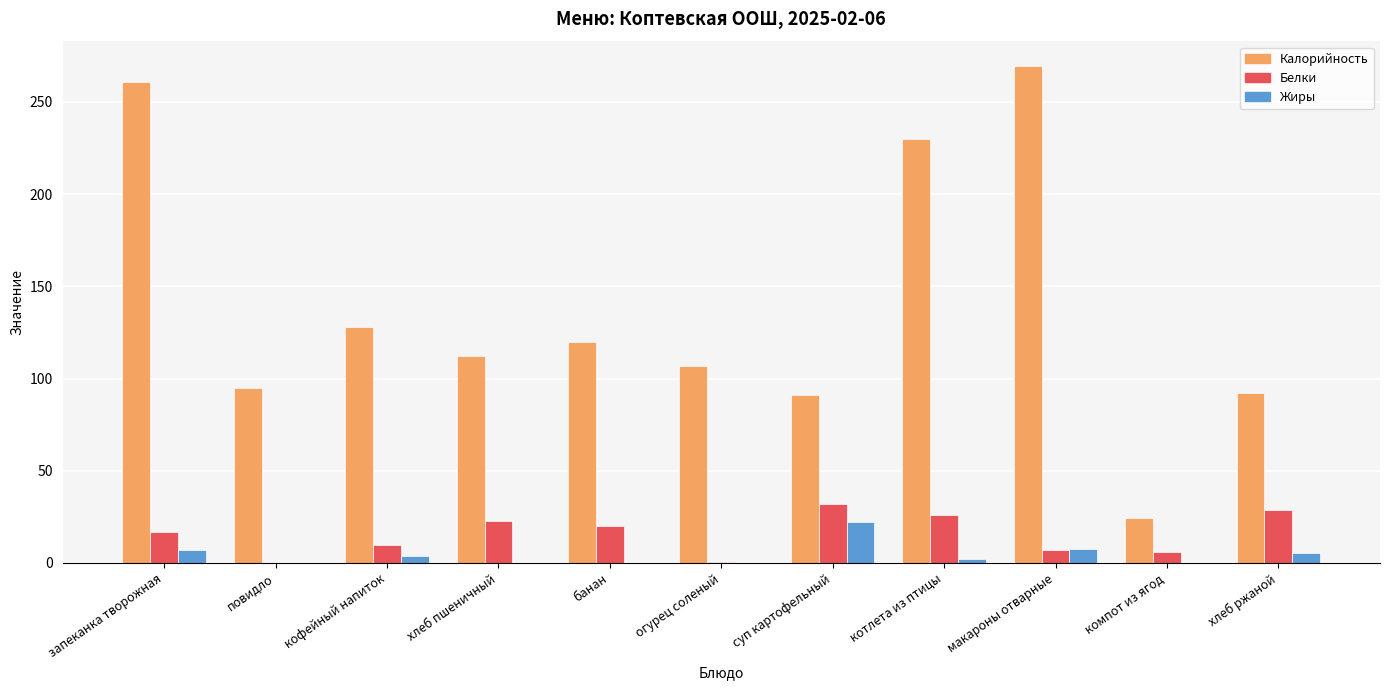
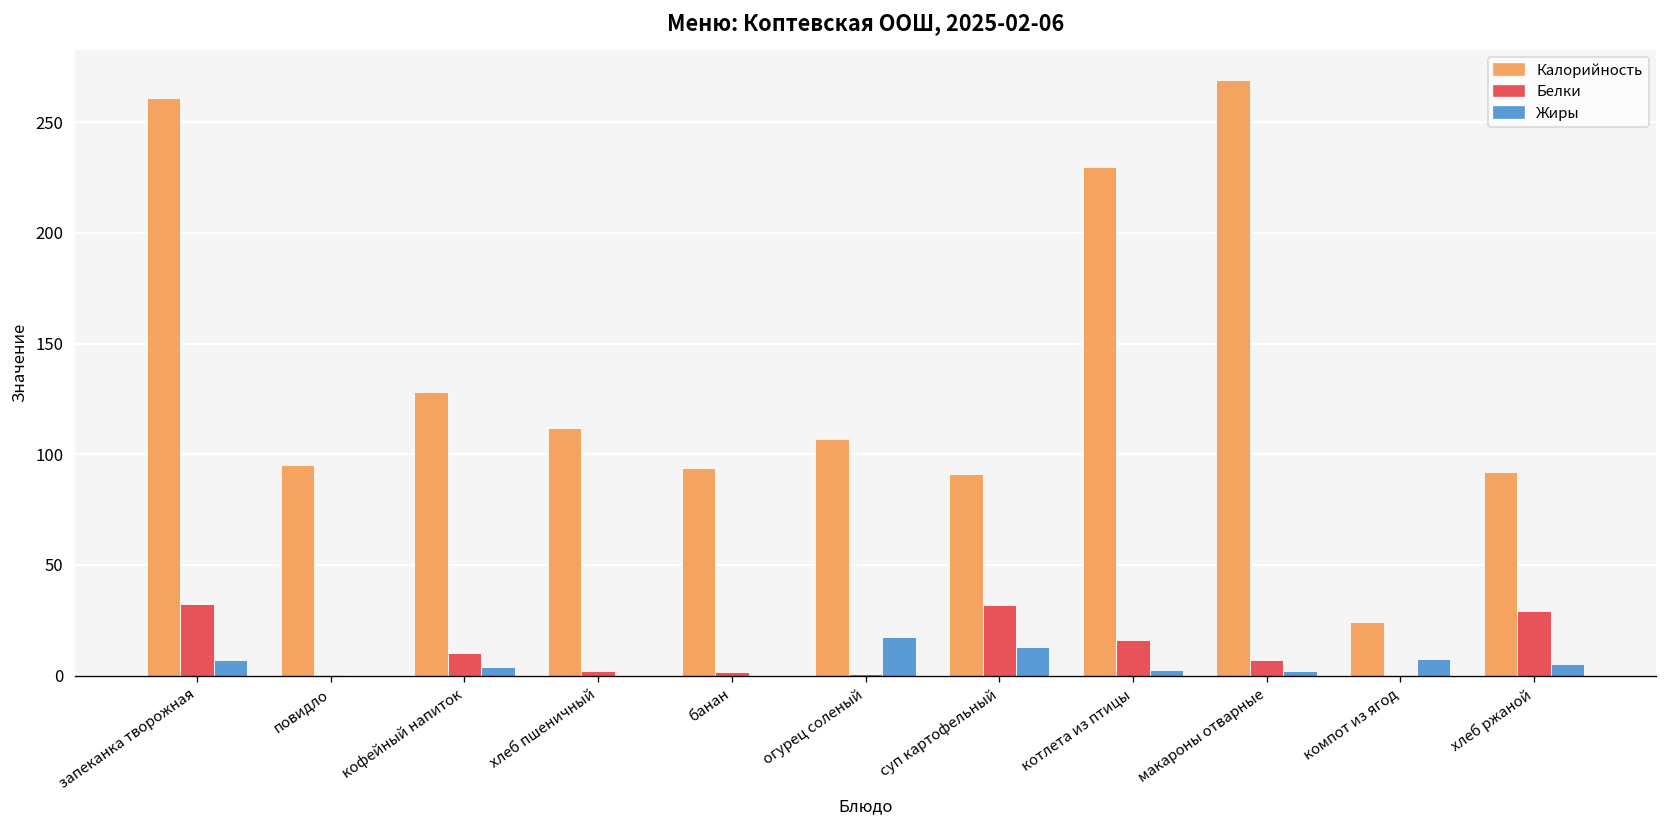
  {
    "Калорийность": {
      "запеканка творожная": 261,
      "повидло": 95,
      "кофейный напиток": 128,
      "хлеб пшеничный": 112,
-     "банан": 120,
+     "банан": 94,
      "огурец соленый": 107,
      "суп картофельный": 91,
      "котлета из птицы": 230,
      "макароны отварные": 269,
      "компот из ягод": 24,
      "хлеб ржаной": 92
    },
    "Белки": {
-     "запеканка творожная": 17,
+     "запеканка творожная": 33,
      "кофейный напиток": 10,
-     "хлеб пшеничный": 23,
-     "банан": 20,
+     "хлеб пшеничный": 2,
+     "банан": 2,
      "суп картофельный": 32,
-     "котлета из птицы": 26,
+     "котлета из птицы": 16,
      "макароны отварные": 7,
-     "компот из ягод": 6,
+     "компот из ягод": 0,
      "хлеб ржаной": 29
    },
    "Жиры": {
      "запеканка творожная": 7,
      "повидло": 0,
      "кофейный напиток": 4,
      "хлеб пшеничный": 0,
      "банан": 0,
-     "огурец соленый": 0,
-     "суп картофельный": 22,
+     "огурец соленый": 18,
+     "суп картофельный": 13,
      "котлета из птицы": 2,
-     "макароны отварные": 7,
-     "компот из ягод": 0,
+     "макароны отварные": 2,
+     "компот из ягод": 7,
      "хлеб ржаной": 5
    }
  }
